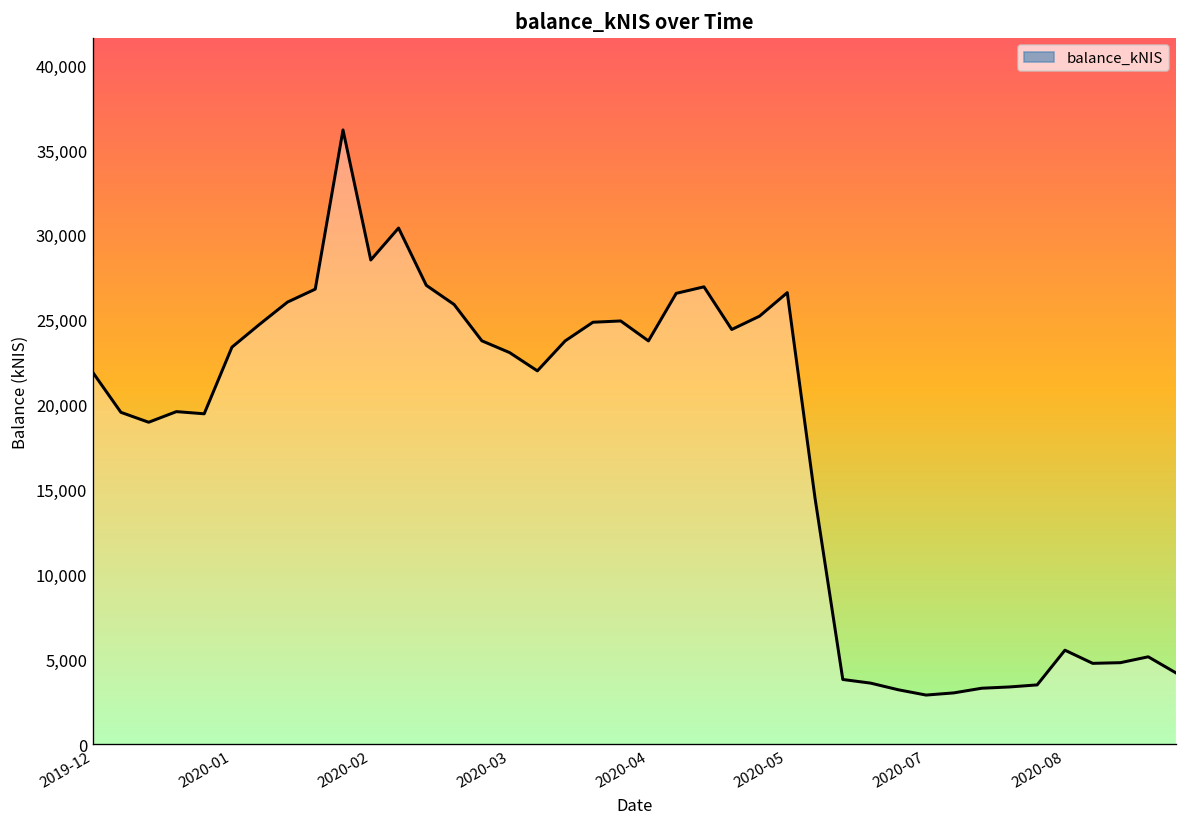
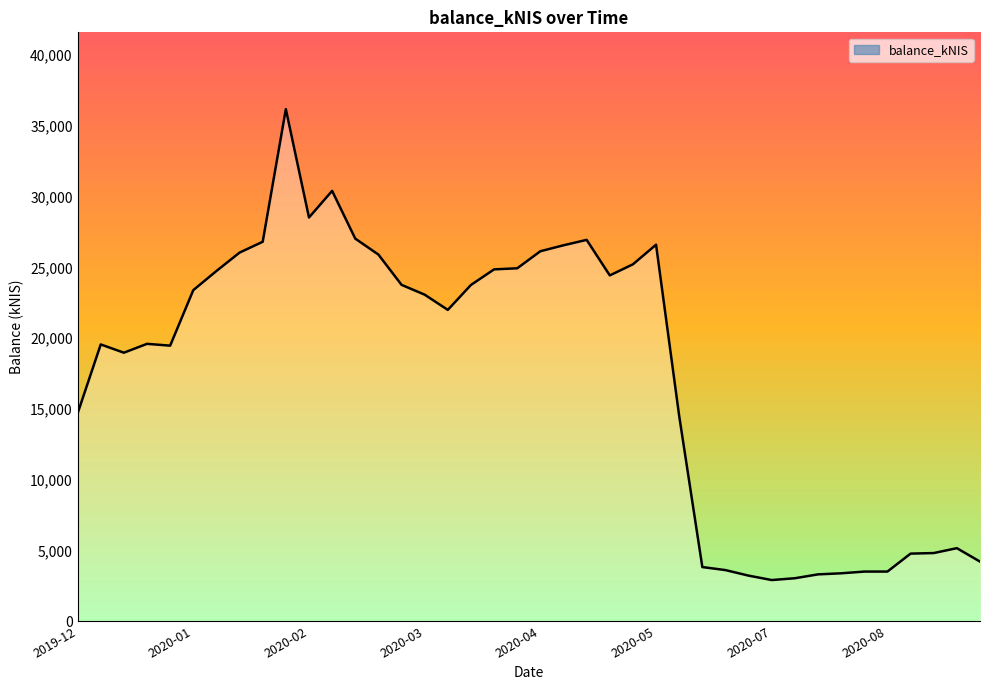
  {
-   "2019-12": "21,900",
+   "2019-12": "14,700",
    "2020-01": "23,400",
    "2020-02": "28,500",
    "2020-03": "23,100",
-   "2020-04": "23,800",
+   "2020-04": "26,100",
    "2020-05": "26,600",
    "2020-07": "2,900",
-   "2020-08": "5,500"
+   "2020-08": "3,500"
  }
